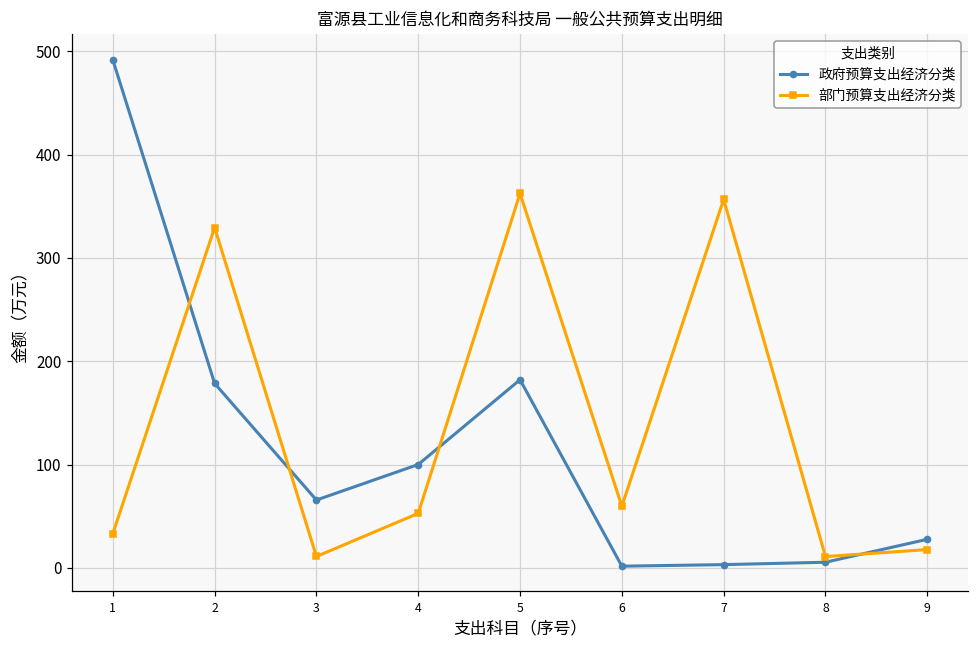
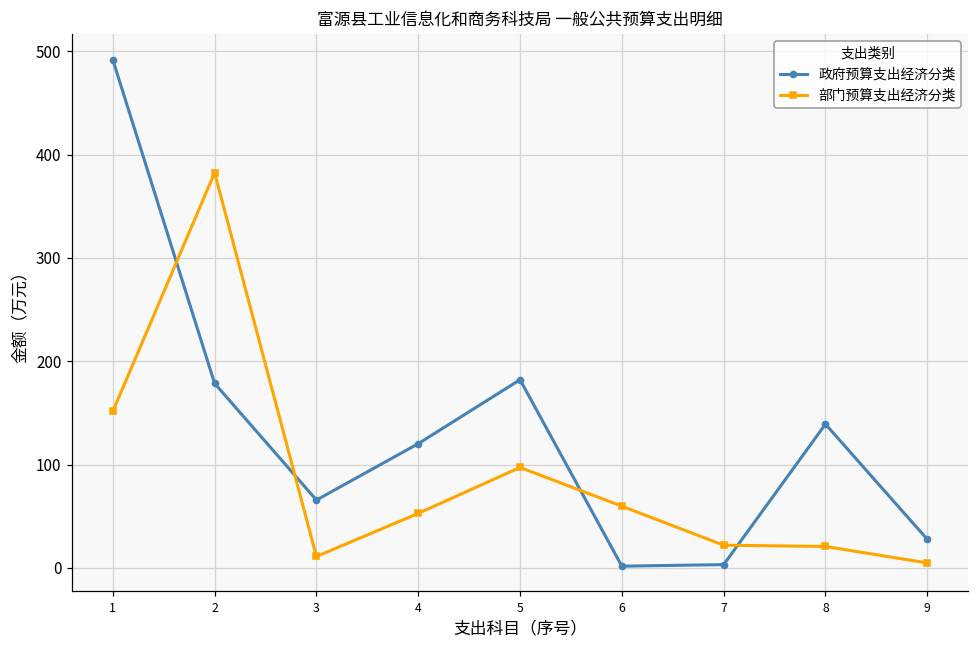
  {
    "政府预算支出经济分类": {
      "1": 490,
      "2": 180,
      "3": 70,
-     "4": 100,
+     "4": 120,
      "5": 180,
      "6": 0,
      "7": 0,
-     "8": 10,
+     "8": 140,
      "9": 30
    },
    "部门预算支出经济分类": {
-     "1": 30,
-     "2": 330,
+     "1": 150,
+     "2": 380,
      "3": 10,
      "4": 50,
-     "5": 360,
+     "5": 100,
      "6": 60,
-     "7": 360,
-     "8": 10,
-     "9": 20
+     "7": 20,
+     "8": 20,
+     "9": 0
    }
  }
